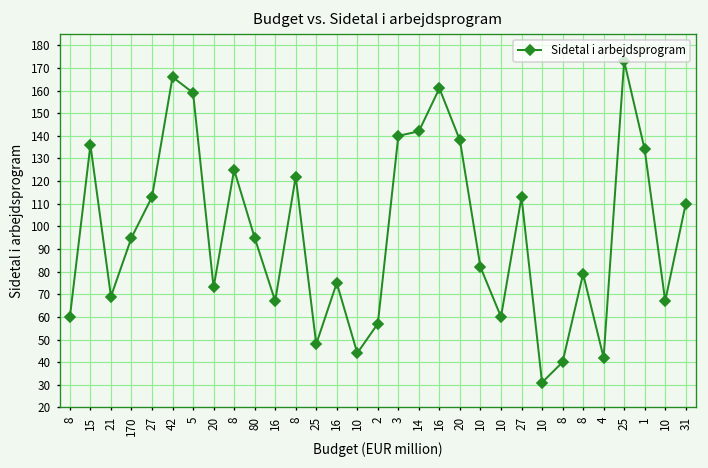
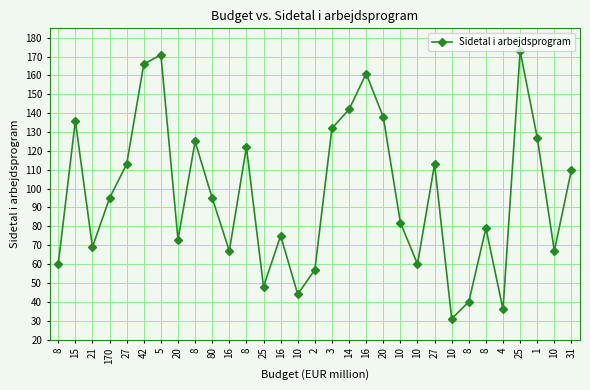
  {
    "15": 136,
    "21": 69,
    "170": 95,
    "42": 166,
-   "5": 159,
+   "5": 171,
    "80": 95,
    "2": 57,
-   "3": 140,
+   "3": 132,
    "14": 142,
-   "4": 42,
-   "1": 134,
+   "4": 36,
+   "1": 127,
    "31": 110
  }
